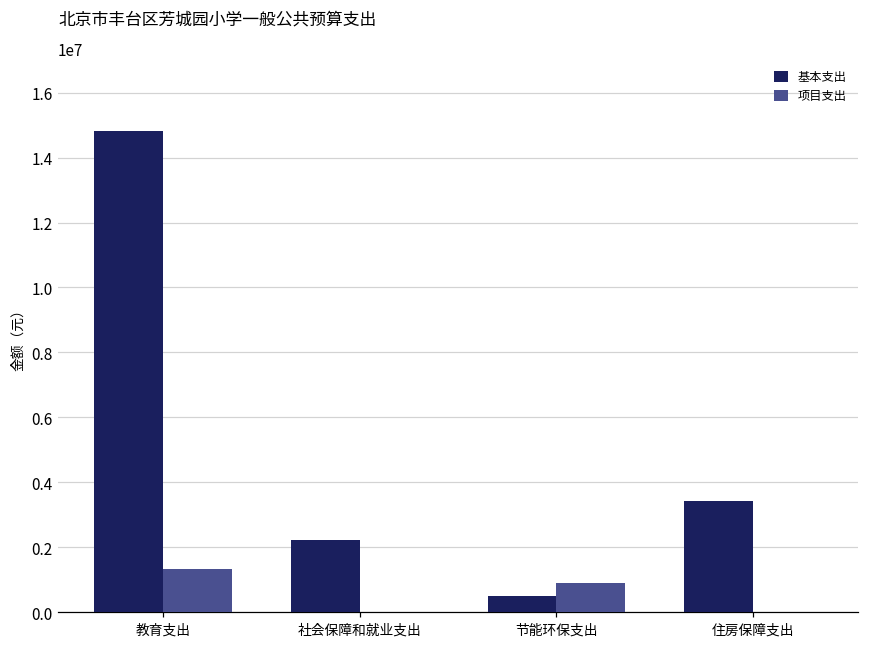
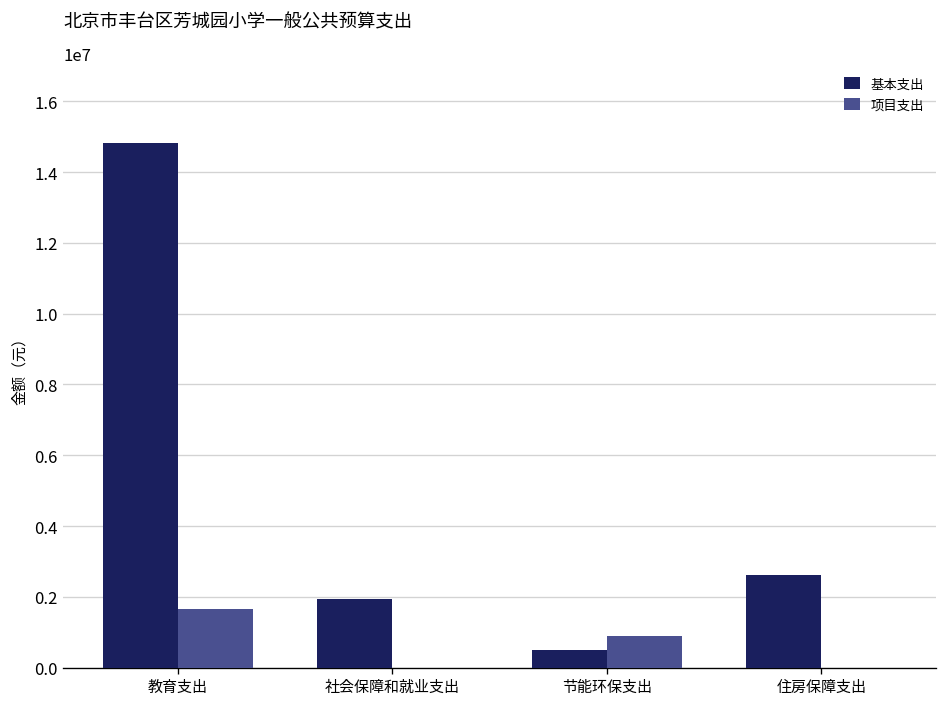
  {
    "基本支出": {
      "教育支出": 14800000,
-     "社会保障和就业支出": 2200000,
+     "社会保障和就业支出": 2000000,
      "节能环保支出": 500000,
-     "住房保障支出": 3400000
+     "住房保障支出": 2600000
    },
    "项目支出": {
-     "教育支出": 1300000,
+     "教育支出": 1700000,
      "社会保障和就业支出": 0,
      "节能环保支出": 900000,
      "住房保障支出": 0
    }
  }
